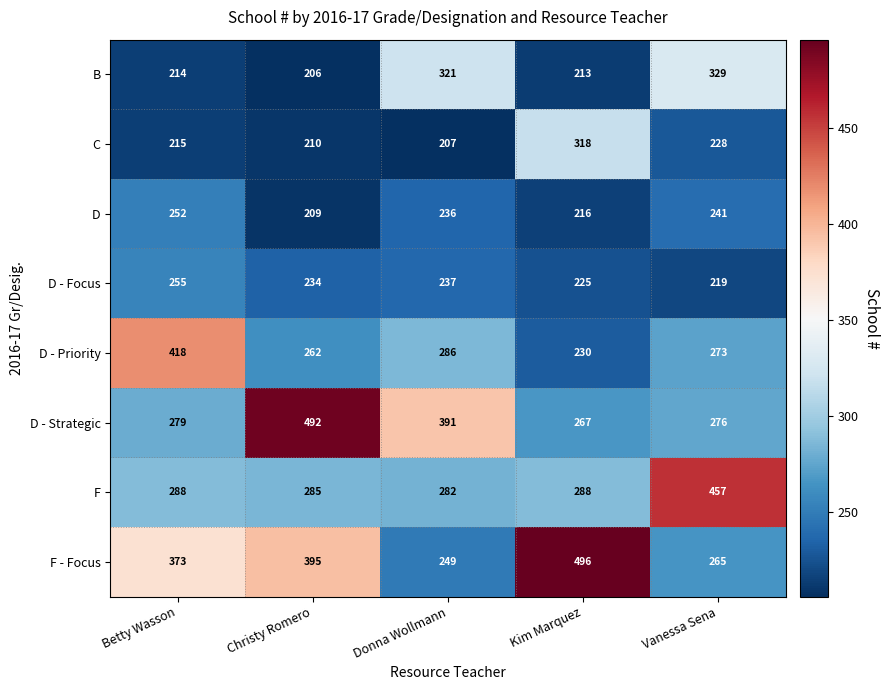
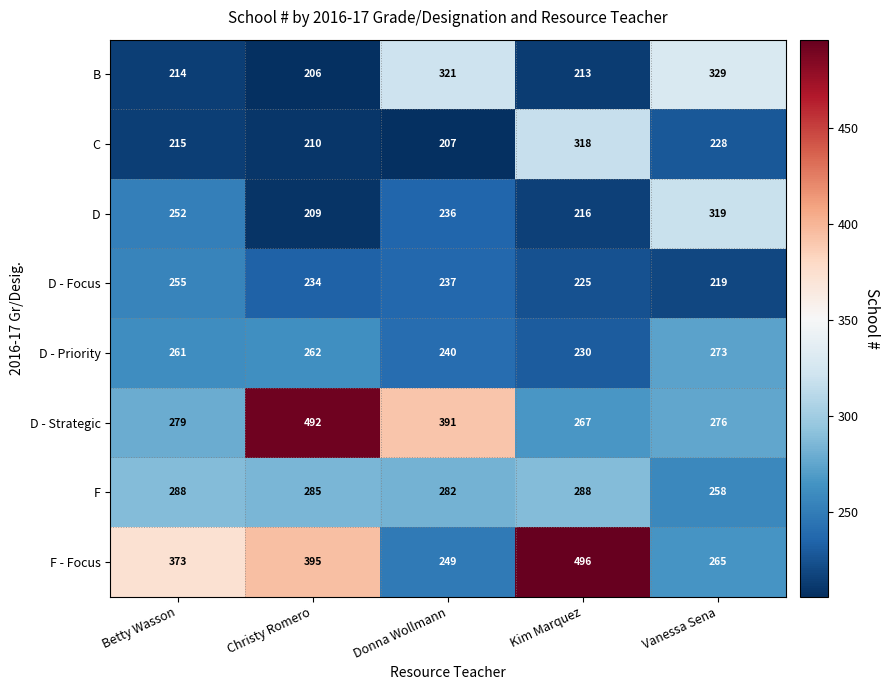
  {
    "B": {
      "Betty Wasson": 214,
      "Christy Romero": 206,
      "Donna Wollmann": 321,
      "Kim Marquez": 213,
      "Vanessa Sena": 329
    },
    "C": {
      "Betty Wasson": 215,
      "Christy Romero": 210,
      "Donna Wollmann": 207,
      "Kim Marquez": 318,
      "Vanessa Sena": 228
    },
    "D": {
      "Betty Wasson": 252,
      "Christy Romero": 209,
      "Donna Wollmann": 236,
      "Kim Marquez": 216,
-     "Vanessa Sena": 241
+     "Vanessa Sena": 319
    },
    "D - Focus": {
      "Betty Wasson": 255,
      "Christy Romero": 234,
      "Donna Wollmann": 237,
      "Kim Marquez": 225,
      "Vanessa Sena": 219
    },
    "D - Priority": {
-     "Betty Wasson": 418,
+     "Betty Wasson": 261,
      "Christy Romero": 262,
-     "Donna Wollmann": 286,
+     "Donna Wollmann": 240,
      "Kim Marquez": 230,
      "Vanessa Sena": 273
    },
    "D - Strategic": {
      "Betty Wasson": 279,
      "Christy Romero": 492,
      "Donna Wollmann": 391,
      "Kim Marquez": 267,
      "Vanessa Sena": 276
    },
    "F": {
      "Betty Wasson": 288,
      "Christy Romero": 285,
      "Donna Wollmann": 282,
      "Kim Marquez": 288,
-     "Vanessa Sena": 457
+     "Vanessa Sena": 258
    },
    "F - Focus": {
      "Betty Wasson": 373,
      "Christy Romero": 395,
      "Donna Wollmann": 249,
      "Kim Marquez": 496,
      "Vanessa Sena": 265
    }
  }
